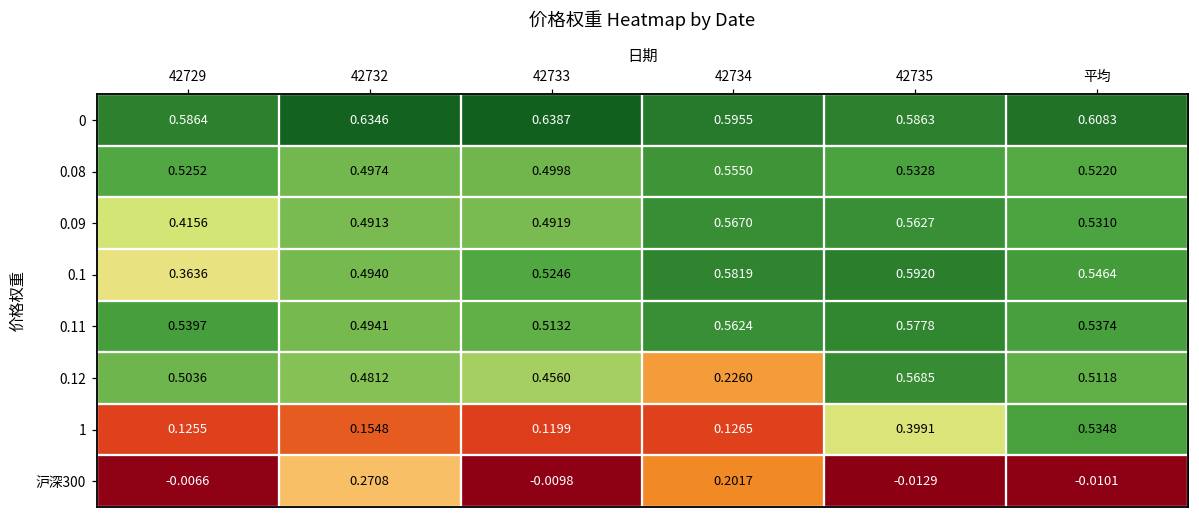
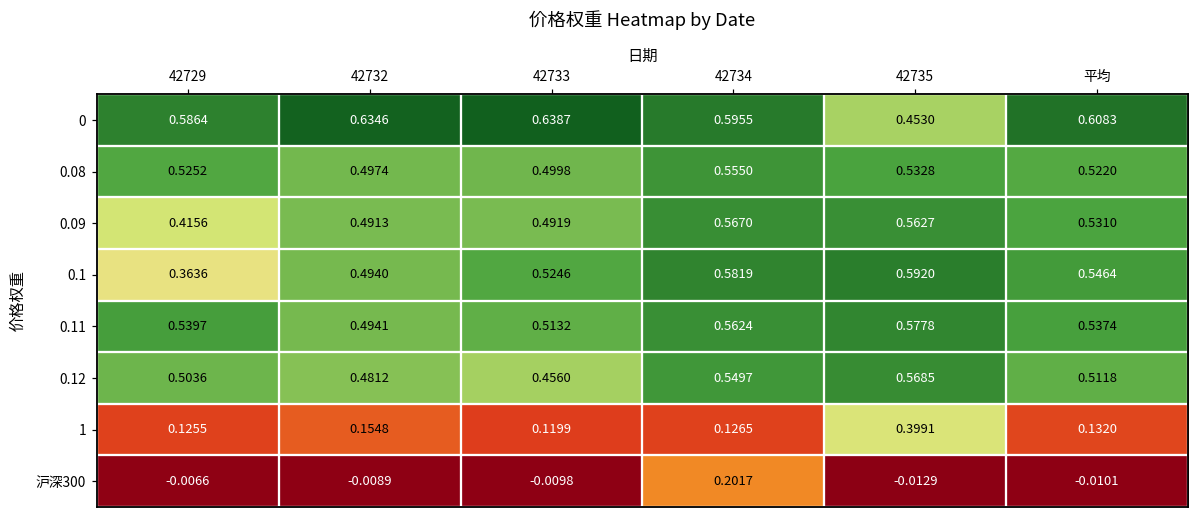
  {
    "0": {
      "42729": 0.5864,
      "42732": 0.6346,
      "42733": 0.6387,
      "42734": 0.5955,
-     "42735": 0.5863,
+     "42735": 0.4530,
      "平均": 0.6083
    },
    "0.08": {
      "42729": 0.5252,
      "42732": 0.4974,
      "42733": 0.4998,
      "42734": 0.5550,
      "42735": 0.5328,
      "平均": 0.5220
    },
    "0.09": {
      "42729": 0.4156,
      "42732": 0.4913,
      "42733": 0.4919,
      "42734": 0.5670,
      "42735": 0.5627,
      "平均": 0.5310
    },
    "0.1": {
      "42729": 0.3636,
      "42732": 0.4940,
      "42733": 0.5246,
      "42734": 0.5819,
      "42735": 0.5920,
      "平均": 0.5464
    },
    "0.11": {
      "42729": 0.5397,
      "42732": 0.4941,
      "42733": 0.5132,
      "42734": 0.5624,
      "42735": 0.5778,
      "平均": 0.5374
    },
    "0.12": {
      "42729": 0.5036,
      "42732": 0.4812,
      "42733": 0.4560,
-     "42734": 0.2260,
+     "42734": 0.5497,
      "42735": 0.5685,
      "平均": 0.5118
    },
    "1": {
      "42729": 0.1255,
      "42732": 0.1548,
      "42733": 0.1199,
      "42734": 0.1265,
      "42735": 0.3991,
-     "平均": 0.5348
+     "平均": 0.1320
    },
    "沪深300": {
      "42729": -0.0066,
-     "42732": 0.2708,
+     "42732": -0.0089,
      "42733": -0.0098,
      "42734": 0.2017,
      "42735": -0.0129,
      "平均": -0.0101
    }
  }
